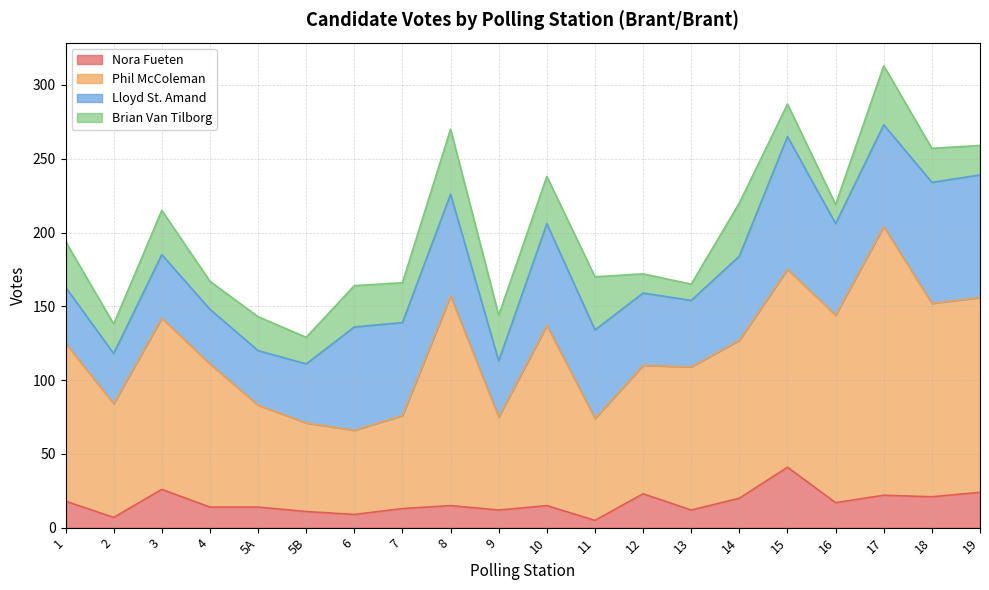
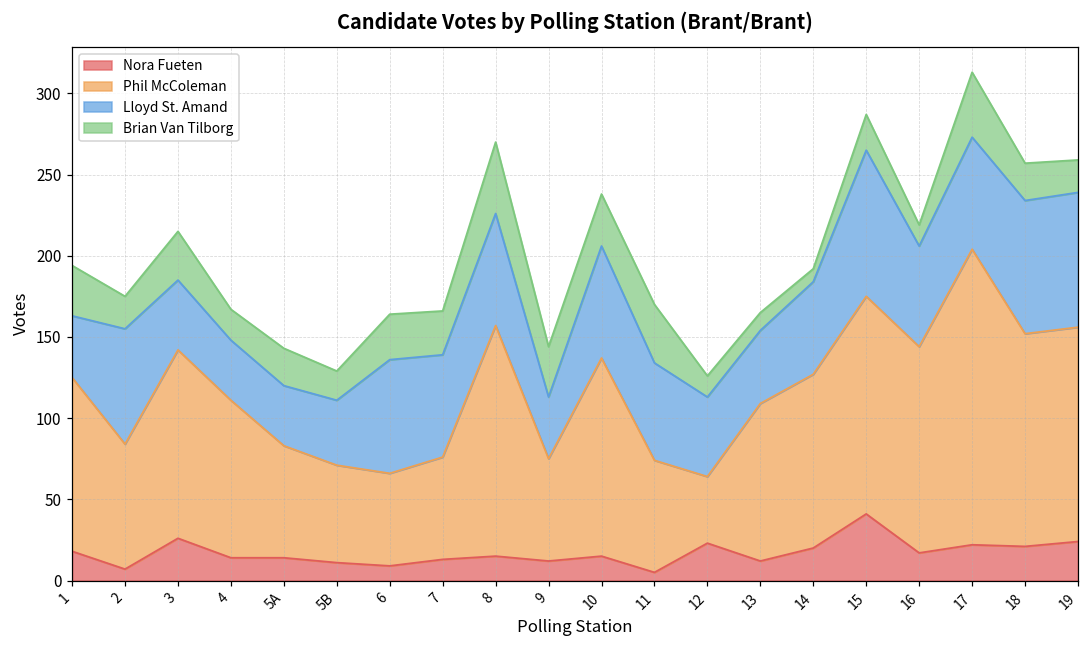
  {
    "Nora Fueten": {
      "1": 18,
      "2": 7,
      "3": 26,
      "4": 14,
      "5A": 14,
      "5B": 11,
      "6": 9,
      "7": 13,
      "8": 15,
      "9": 12,
      "10": 15,
      "11": 5,
      "12": 23,
      "13": 12,
      "14": 20,
      "15": 41,
      "16": 17,
      "17": 22,
      "18": 21,
      "19": 24
    },
    "Phil McColeman": {
      "1": 107,
      "2": 77,
      "3": 116,
      "4": 97,
      "5A": 69,
      "5B": 60,
      "6": 57,
      "7": 63,
      "8": 142,
      "9": 63,
      "10": 122,
      "11": 69,
-     "12": 87,
+     "12": 41,
      "13": 97,
      "14": 107,
      "15": 134,
      "16": 127,
      "17": 182,
      "18": 131,
      "19": 132
    },
    "Lloyd St. Amand": {
      "1": 38,
-     "2": 34,
+     "2": 71,
      "3": 43,
      "4": 37,
      "5A": 37,
      "5B": 40,
      "6": 70,
      "7": 63,
      "8": 69,
      "9": 38,
      "10": 69,
      "11": 60,
      "12": 49,
      "13": 45,
      "14": 57,
      "15": 90,
      "16": 62,
      "17": 69,
      "18": 82,
      "19": 83
    },
    "Brian Van Tilborg": {
      "1": 31,
      "2": 20,
      "3": 30,
      "4": 19,
      "5A": 23,
      "5B": 18,
      "6": 28,
      "7": 27,
      "8": 44,
      "9": 31,
      "10": 32,
      "11": 36,
      "12": 13,
      "13": 11,
-     "14": 36,
+     "14": 8,
      "15": 22,
      "16": 13,
      "17": 40,
      "18": 23,
      "19": 20
    }
  }
